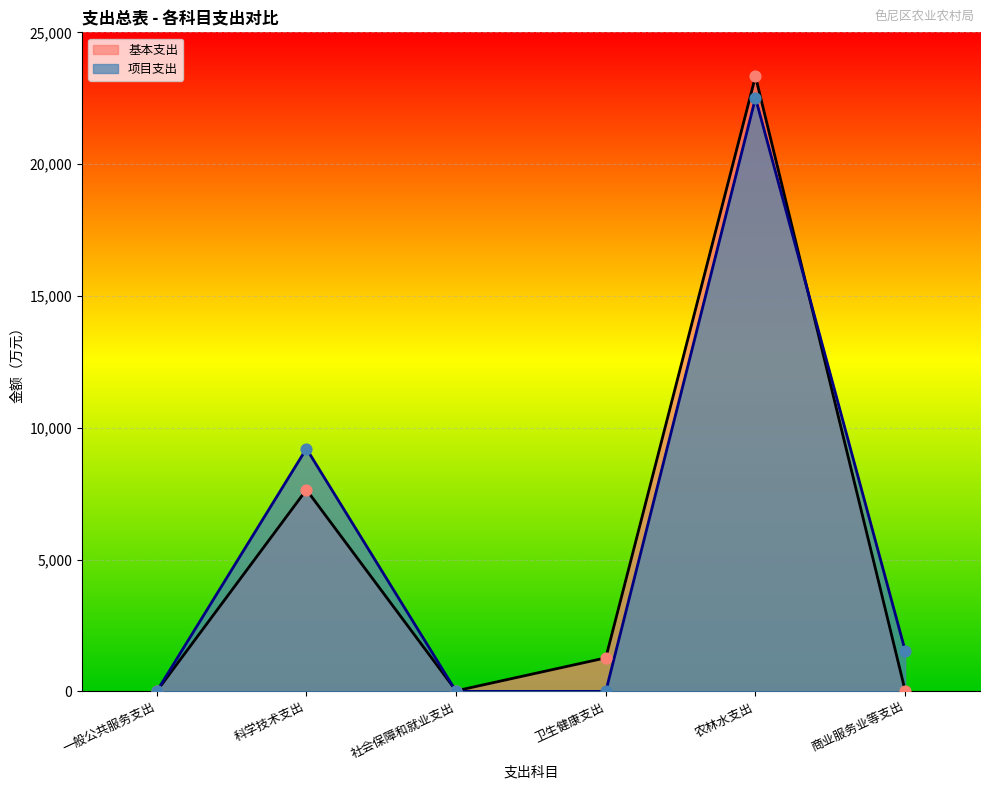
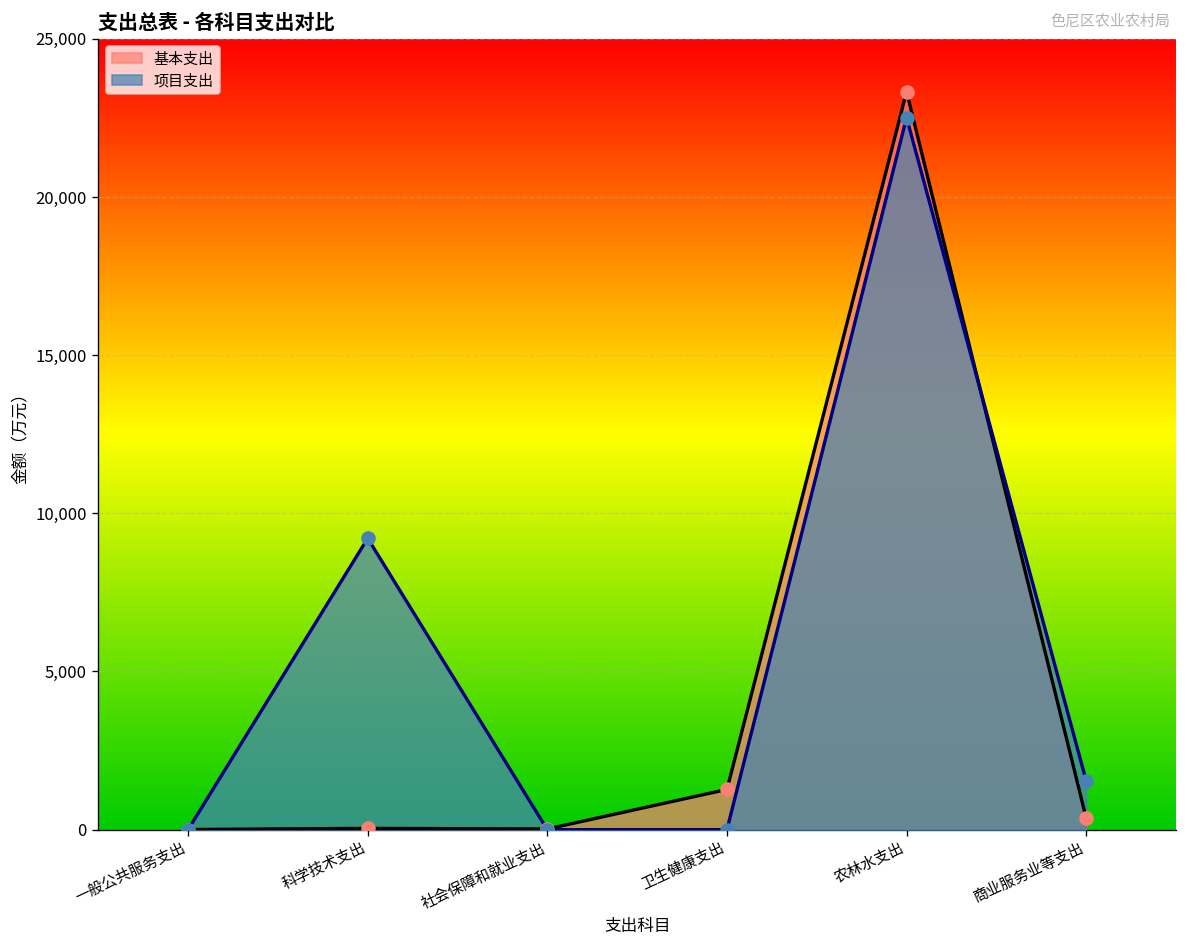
  {
    "基本支出": {
-     "科学技术支出": "7,600",
+     "科学技术支出": "0",
      "卫生健康支出": "1,300",
      "农林水支出": "23,300",
-     "商业服务业等支出": "0"
+     "商业服务业等支出": "400"
    },
    "项目支出": {
      "科学技术支出": "9,200",
      "卫生健康支出": "0",
      "农林水支出": "22,500",
      "商业服务业等支出": "1,500"
    }
  }
